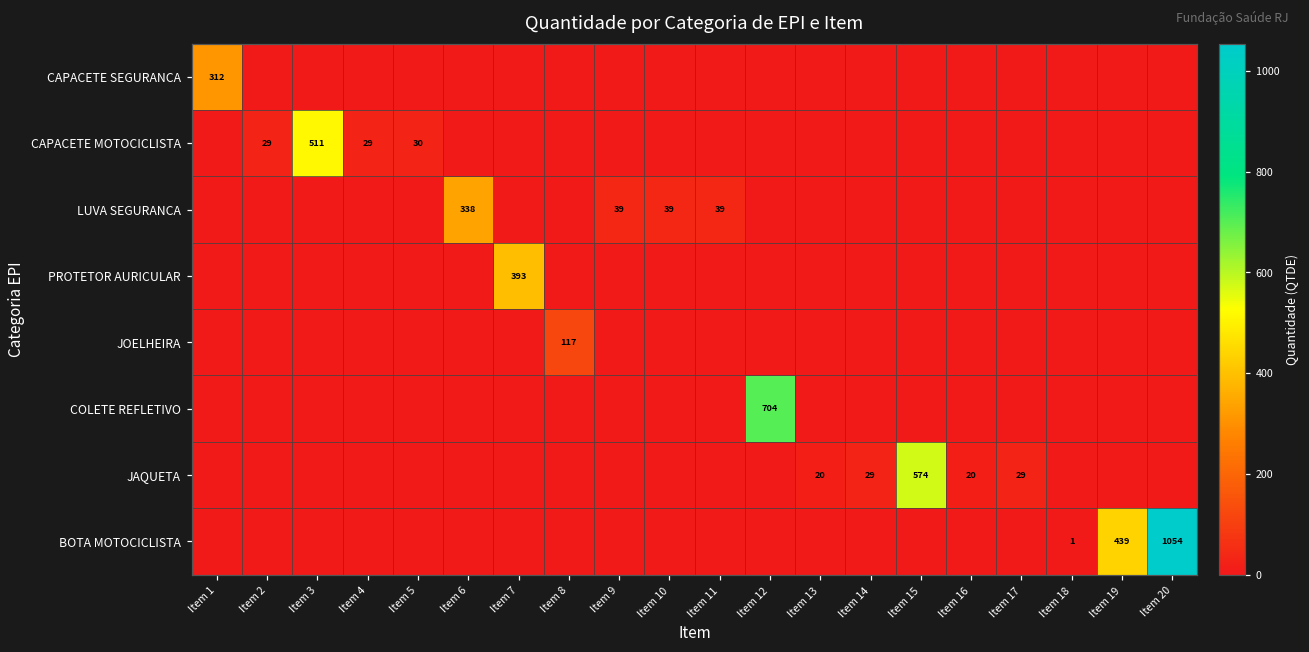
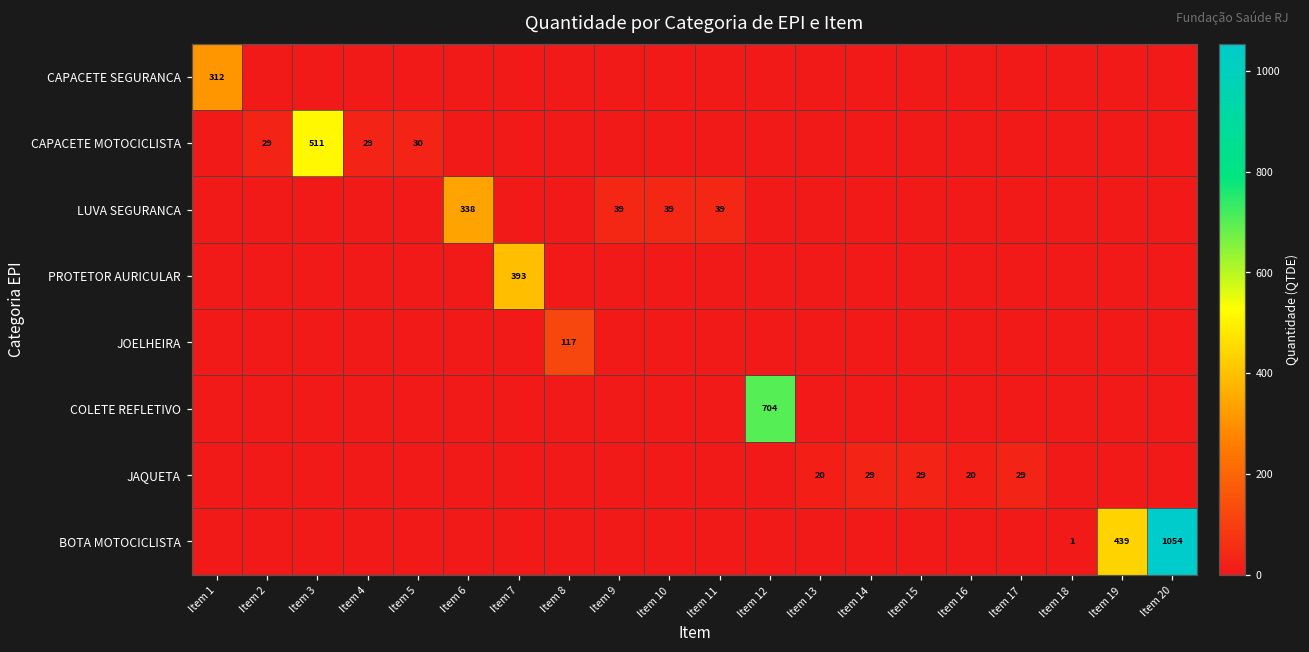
  {
    "CAPACETE SEGURANCA": {
      "Item 1": 312
    },
    "CAPACETE MOTOCICLISTA": {
      "Item 2": 29,
      "Item 3": 511,
      "Item 4": 29,
      "Item 5": 30
    },
    "LUVA SEGURANCA": {
      "Item 6": 338,
      "Item 9": 39,
      "Item 10": 39,
      "Item 11": 39
    },
    "PROTETOR AURICULAR": {
      "Item 7": 393
    },
    "JOELHEIRA": {
      "Item 8": 117
    },
    "COLETE REFLETIVO": {
      "Item 12": 704
    },
    "JAQUETA": {
      "Item 13": 20,
      "Item 14": 29,
-     "Item 15": 574,
+     "Item 15": 29,
      "Item 16": 20,
      "Item 17": 29
    },
    "BOTA MOTOCICLISTA": {
      "Item 18": 1,
      "Item 19": 439,
      "Item 20": 1054
    }
  }
